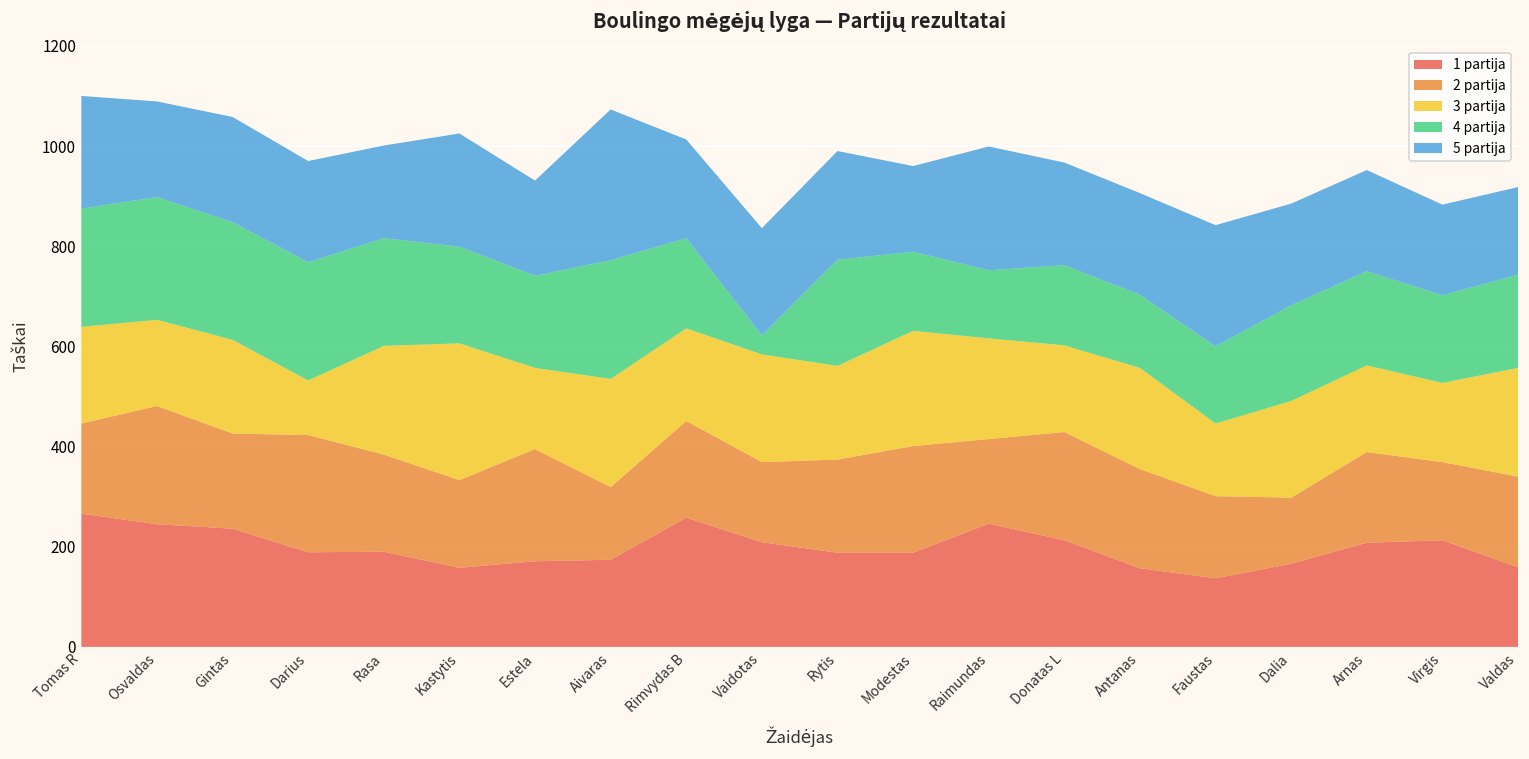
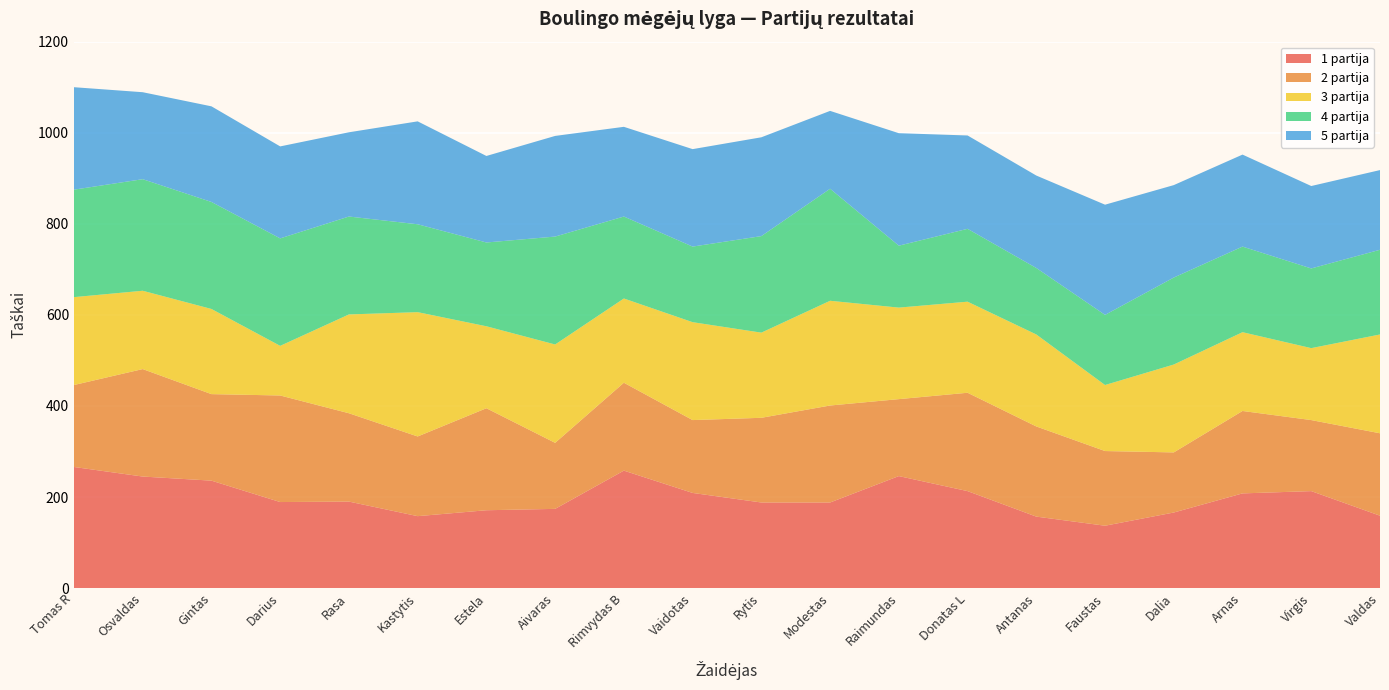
  {
    "3 partija": {
      "Tomas R": 190,
      "Osvaldas": 170,
      "Gintas": 190,
      "Darius": 110,
      "Rasa": 220,
      "Kastytis": 270,
-     "Estela": 160,
+     "Estela": 180,
      "Aivaras": 220,
      "Rimvydas B": 190,
      "Vaidotas": 220,
      "Rytis": 190,
      "Modestas": 230,
      "Raimundas": 200,
-     "Donatas L": 170,
+     "Donatas L": 200,
      "Antanas": 200,
      "Faustas": 150,
      "Dalia": 190,
      "Arnas": 170,
      "Virgis": 160,
      "Valdas": 220
    },
    "4 partija": {
      "Tomas R": 240,
      "Osvaldas": 250,
      "Gintas": 240,
      "Darius": 240,
      "Rasa": 220,
      "Kastytis": 190,
      "Estela": 180,
      "Aivaras": 240,
      "Rimvydas B": 180,
-     "Vaidotas": 40,
+     "Vaidotas": 170,
      "Rytis": 210,
-     "Modestas": 160,
+     "Modestas": 250,
      "Raimundas": 140,
      "Donatas L": 160,
      "Antanas": 150,
      "Faustas": 150,
      "Dalia": 190,
      "Arnas": 190,
      "Virgis": 180,
      "Valdas": 190
    },
    "5 partija": {
      "Tomas R": 230,
      "Osvaldas": 190,
      "Gintas": 210,
      "Darius": 200,
      "Rasa": 190,
      "Kastytis": 230,
      "Estela": 190,
-     "Aivaras": 300,
+     "Aivaras": 220,
      "Rimvydas B": 200,
      "Vaidotas": 210,
      "Rytis": 220,
      "Modestas": 170,
      "Raimundas": 250,
      "Donatas L": 210,
      "Antanas": 200,
      "Faustas": 240,
      "Dalia": 200,
      "Arnas": 200,
      "Virgis": 180,
      "Valdas": 180
    }
  }
